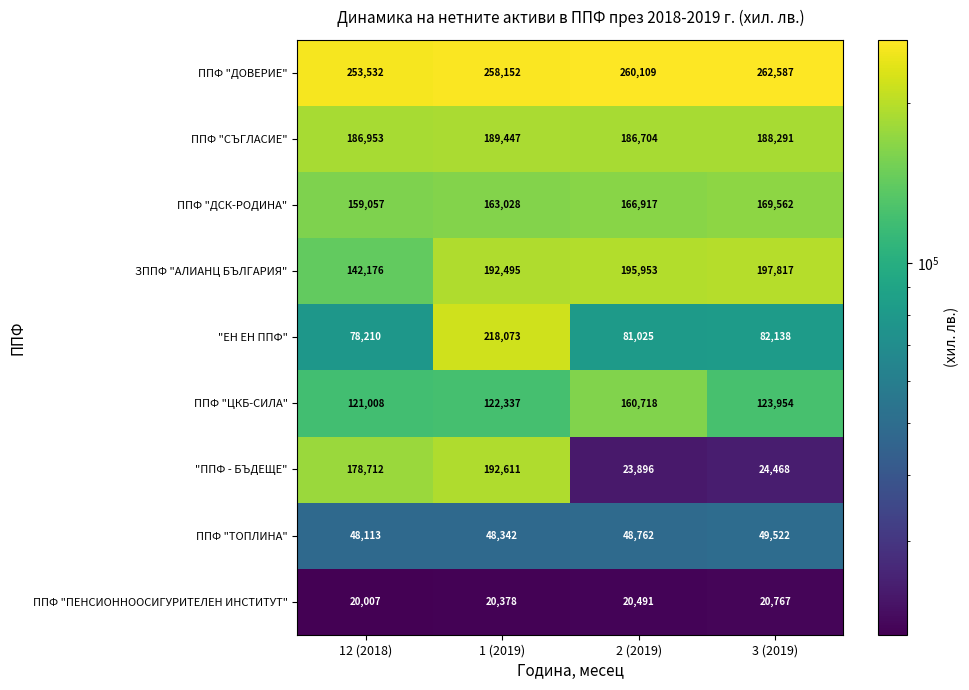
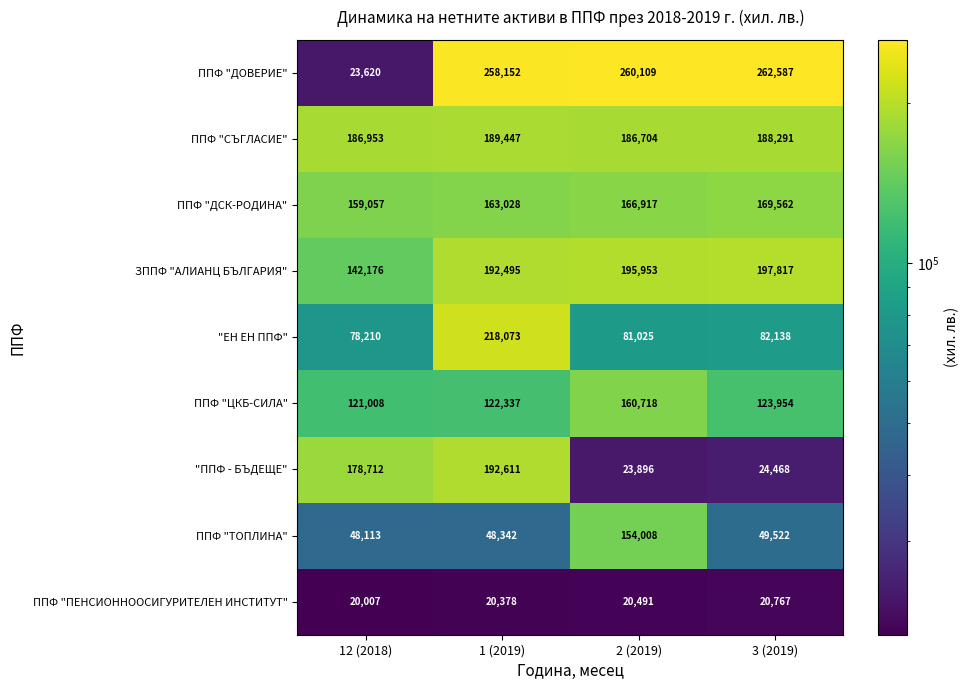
  {
    "ППФ \"ДОВЕРИЕ\"": {
-     "12 (2018)": "253,532",
+     "12 (2018)": "23,620",
      "1 (2019)": "258,152",
      "2 (2019)": "260,109",
      "3 (2019)": "262,587"
    },
    "ППФ \"СЪГЛАСИЕ\"": {
      "12 (2018)": "186,953",
      "1 (2019)": "189,447",
      "2 (2019)": "186,704",
      "3 (2019)": "188,291"
    },
    "ППФ \"ДСК-РОДИНА\"": {
      "12 (2018)": "159,057",
      "1 (2019)": "163,028",
      "2 (2019)": "166,917",
      "3 (2019)": "169,562"
    },
    "ЗППФ \"АЛИАНЦ БЪЛГАРИЯ\"": {
      "12 (2018)": "142,176",
      "1 (2019)": "192,495",
      "2 (2019)": "195,953",
      "3 (2019)": "197,817"
    },
    "\"ЕН ЕН ППФ\"": {
      "12 (2018)": "78,210",
      "1 (2019)": "218,073",
      "2 (2019)": "81,025",
      "3 (2019)": "82,138"
    },
    "ППФ \"ЦКБ-СИЛА\"": {
      "12 (2018)": "121,008",
      "1 (2019)": "122,337",
      "2 (2019)": "160,718",
      "3 (2019)": "123,954"
    },
    "\"ППФ - БЪДЕЩЕ\"": {
      "12 (2018)": "178,712",
      "1 (2019)": "192,611",
      "2 (2019)": "23,896",
      "3 (2019)": "24,468"
    },
    "ППФ \"ТОПЛИНА\"": {
      "12 (2018)": "48,113",
      "1 (2019)": "48,342",
-     "2 (2019)": "48,762",
+     "2 (2019)": "154,008",
      "3 (2019)": "49,522"
    },
    "ППФ \"ПЕНСИОННООСИГУРИТЕЛЕН ИНСТИТУТ\"": {
      "12 (2018)": "20,007",
      "1 (2019)": "20,378",
      "2 (2019)": "20,491",
      "3 (2019)": "20,767"
    }
  }
